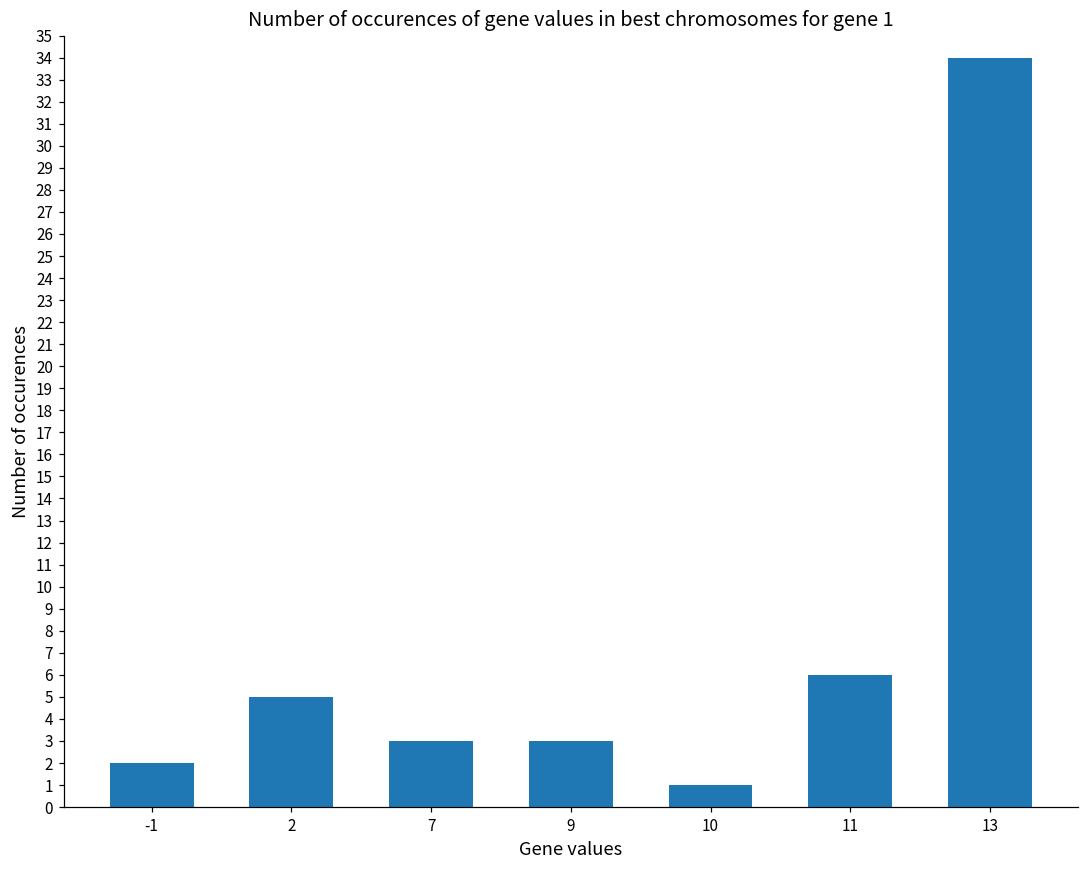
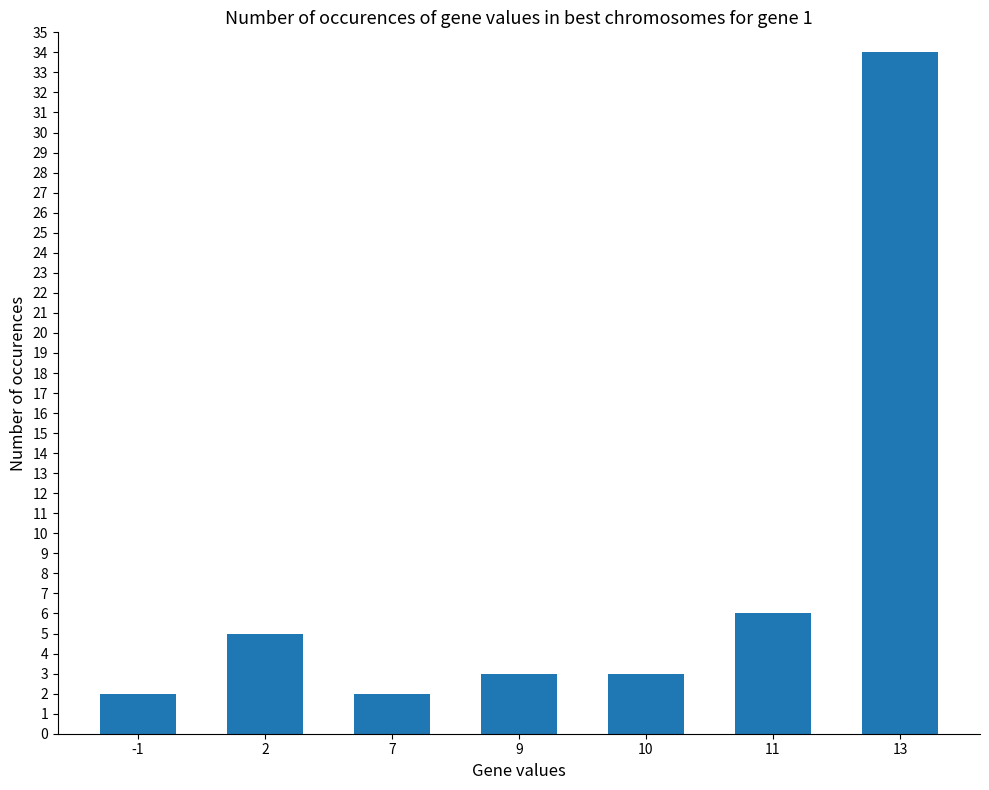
  {
    "-1": 2,
    "2": 5,
-   "7": 3,
+   "7": 2,
    "9": 3,
-   "10": 1,
+   "10": 3,
    "11": 6,
    "13": 34
  }
